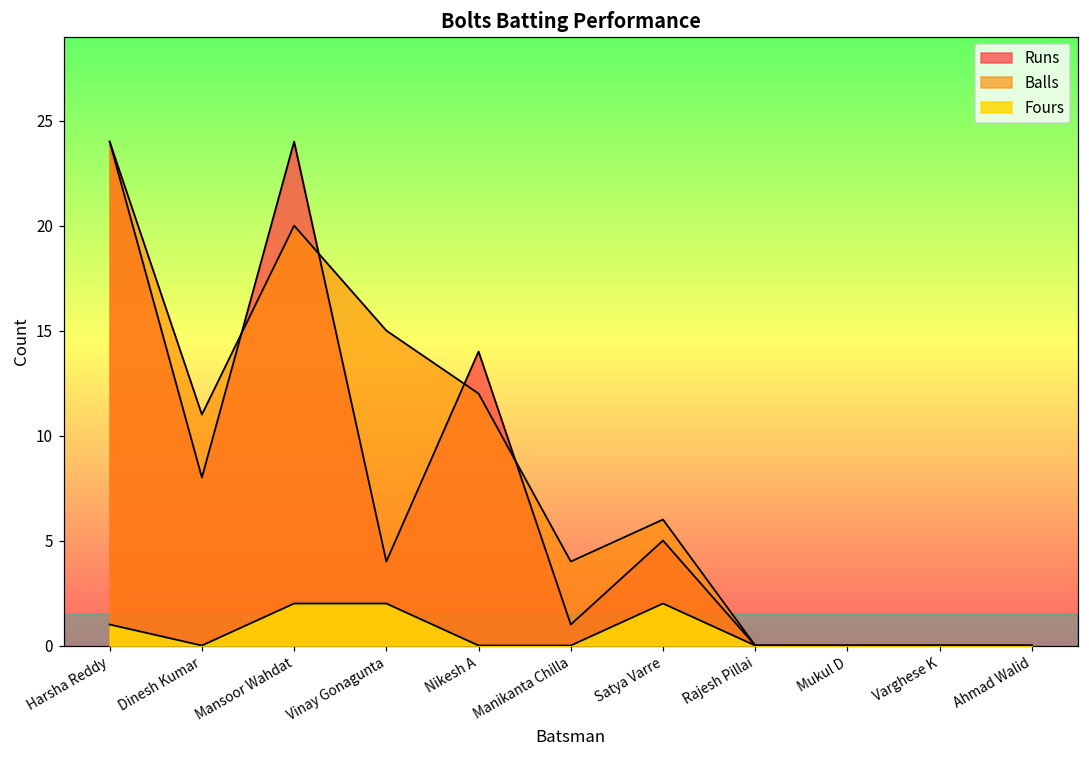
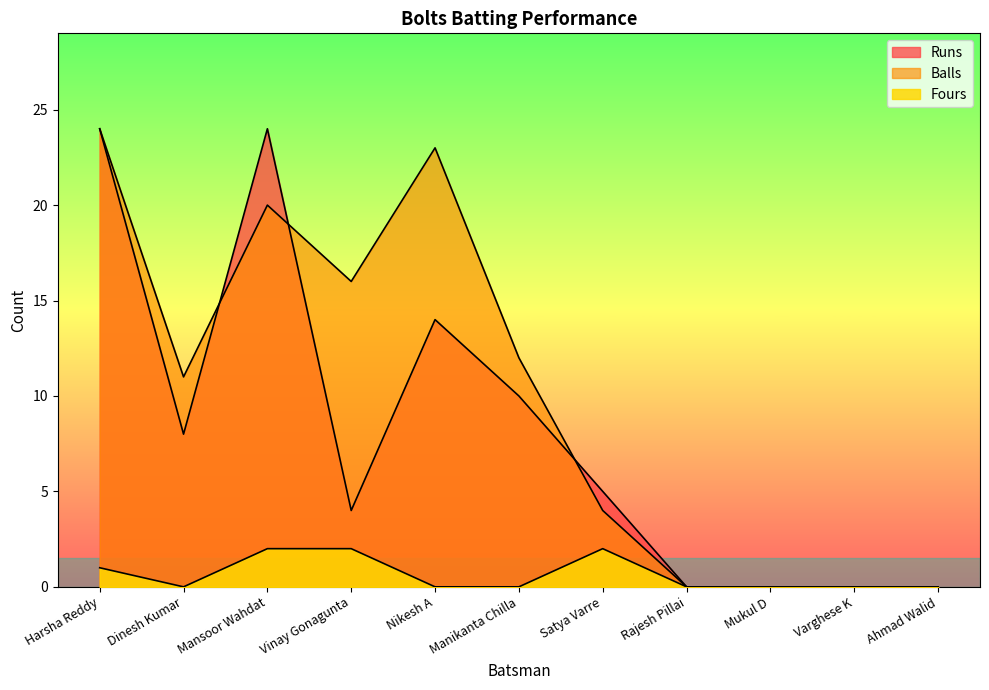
  {
    "Runs": {
      "Dinesh Kumar": 8,
      "Mansoor Wahdat": 24,
      "Vinay Gonagunta": 4,
      "Nikesh A": 14,
-     "Manikanta Chilla": 1,
+     "Manikanta Chilla": 10,
      "Satya Varre": 5
    },
    "Balls": {
      "Dinesh Kumar": 11,
      "Mansoor Wahdat": 20,
-     "Vinay Gonagunta": 15,
-     "Nikesh A": 12,
-     "Manikanta Chilla": 4,
-     "Satya Varre": 6
+     "Vinay Gonagunta": 16,
+     "Nikesh A": 23,
+     "Manikanta Chilla": 12,
+     "Satya Varre": 4
    },
    "Fours": {
      "Harsha Reddy": 1,
      "Dinesh Kumar": 0,
      "Mansoor Wahdat": 2,
      "Vinay Gonagunta": 2,
      "Nikesh A": 0,
      "Manikanta Chilla": 0,
      "Satya Varre": 2
    }
  }
